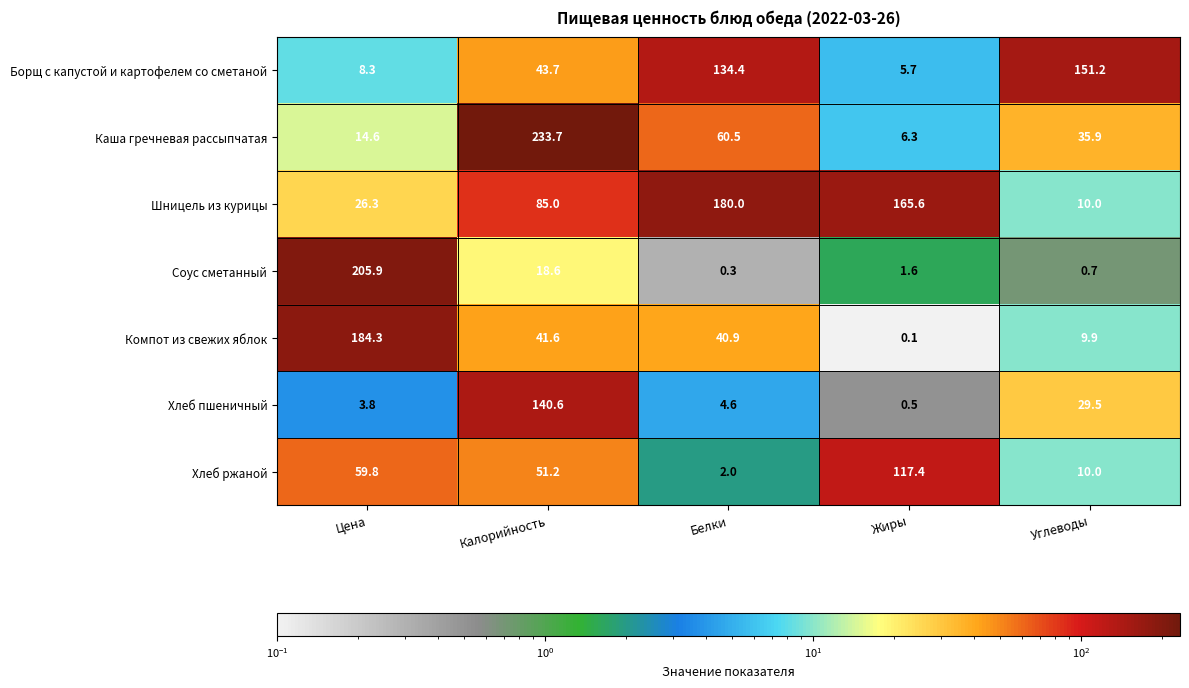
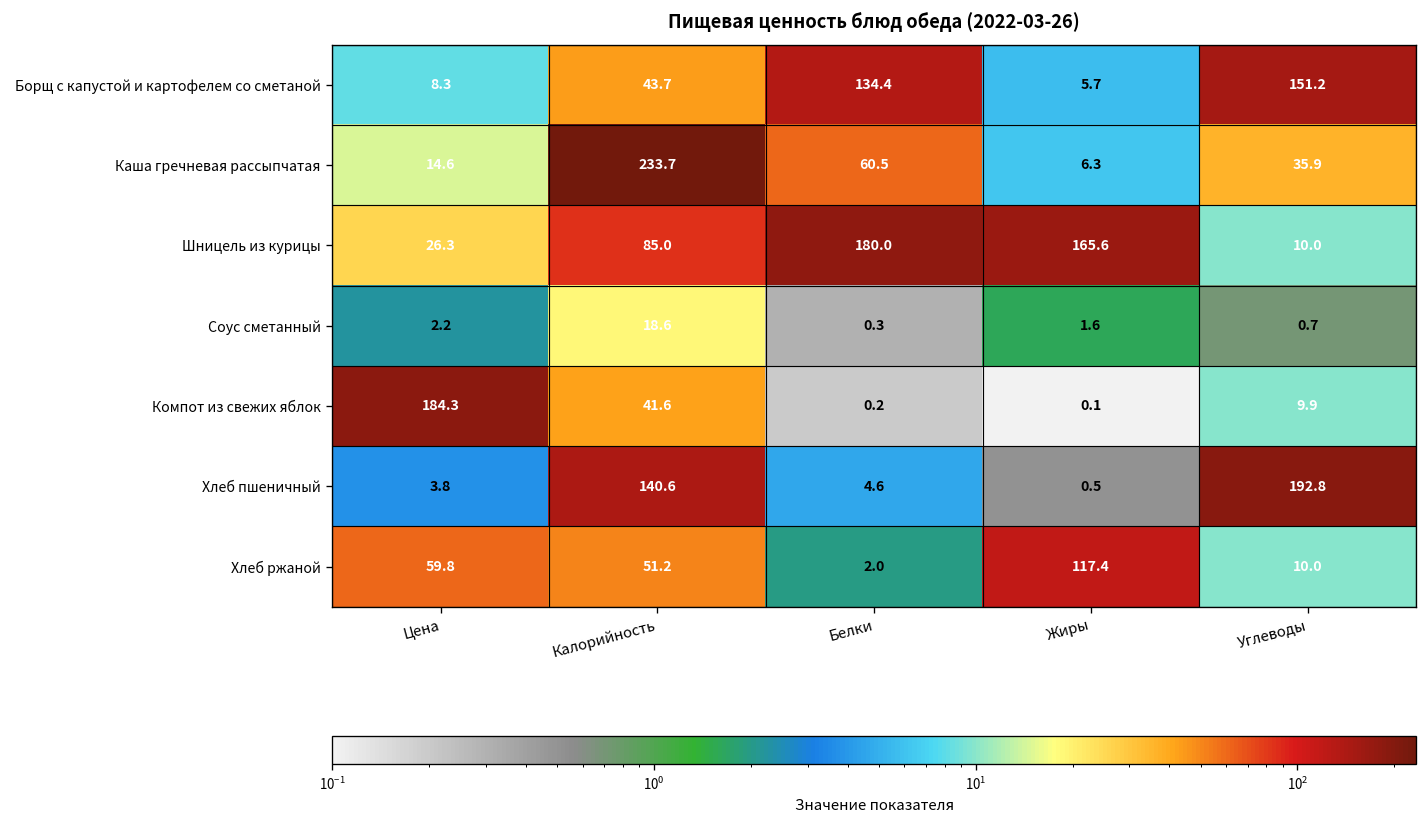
  {
    "Борщ с капустой и картофелем со сметаной": {
      "Цена": 8.3,
      "Калорийность": 43.7,
      "Белки": 134.4,
      "Жиры": 5.7,
      "Углеводы": 151.2
    },
    "Каша гречневая рассыпчатая": {
      "Цена": 14.6,
      "Калорийность": 233.7,
      "Белки": 60.5,
      "Жиры": 6.3,
      "Углеводы": 35.9
    },
    "Шницель из курицы": {
      "Цена": 26.3,
      "Калорийность": 85.0,
      "Белки": 180.0,
      "Жиры": 165.6,
      "Углеводы": 10.0
    },
    "Соус сметанный": {
-     "Цена": 205.9,
+     "Цена": 2.2,
      "Калорийность": 18.6,
      "Белки": 0.3,
      "Жиры": 1.6,
      "Углеводы": 0.7
    },
    "Компот из свежих яблок": {
      "Цена": 184.3,
      "Калорийность": 41.6,
-     "Белки": 40.9,
+     "Белки": 0.2,
      "Жиры": 0.1,
      "Углеводы": 9.9
    },
    "Хлеб пшеничный": {
      "Цена": 3.8,
      "Калорийность": 140.6,
      "Белки": 4.6,
      "Жиры": 0.5,
-     "Углеводы": 29.5
+     "Углеводы": 192.8
    },
    "Хлеб ржаной": {
      "Цена": 59.8,
      "Калорийность": 51.2,
      "Белки": 2.0,
      "Жиры": 117.4,
      "Углеводы": 10.0
    }
  }
